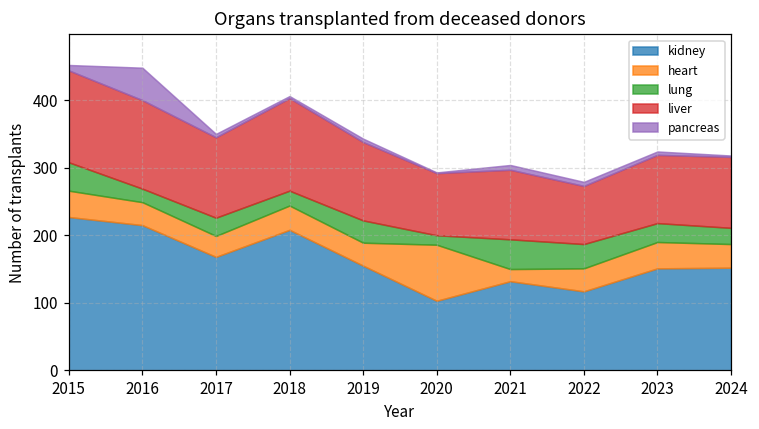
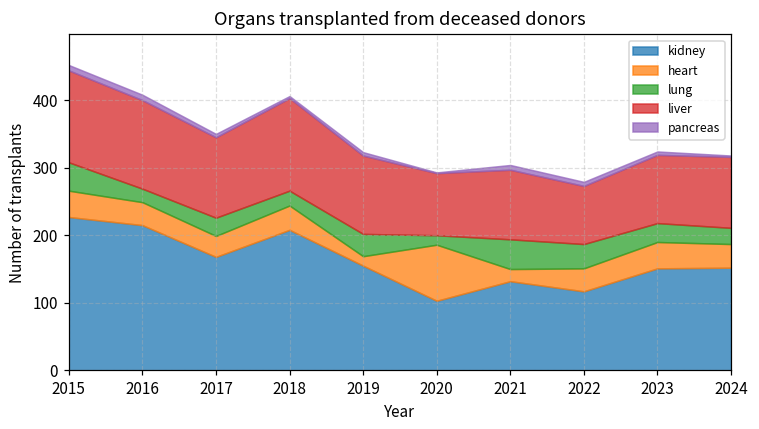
  {
    "kidney": {
      "2015": 230,
      "2016": 220,
      "2017": 170,
      "2018": 210,
      "2019": 160,
      "2020": 100,
      "2021": 130,
      "2022": 120,
      "2023": 150,
      "2024": 150
    },
    "heart": {
      "2015": 40,
      "2016": 30,
      "2017": 30,
      "2018": 40,
-     "2019": 30,
+     "2019": 10,
      "2020": 80,
      "2021": 20,
      "2022": 30,
      "2023": 40,
      "2024": 40
    },
    "lung": {
      "2015": 40,
      "2016": 20,
      "2017": 30,
      "2018": 20,
      "2019": 30,
      "2020": 10,
      "2021": 40,
      "2022": 40,
      "2023": 30,
      "2024": 20
    },
    "liver": {
      "2015": 140,
      "2016": 130,
      "2017": 120,
      "2019": 120,
      "2021": 100,
      "2022": 90,
      "2023": 100
    },
    "pancreas": {
      "2015": 10,
-     "2016": 50,
+     "2016": 10,
      "2017": 10,
      "2019": 10,
      "2021": 10,
      "2022": 10,
      "2023": 10
    }
  }
